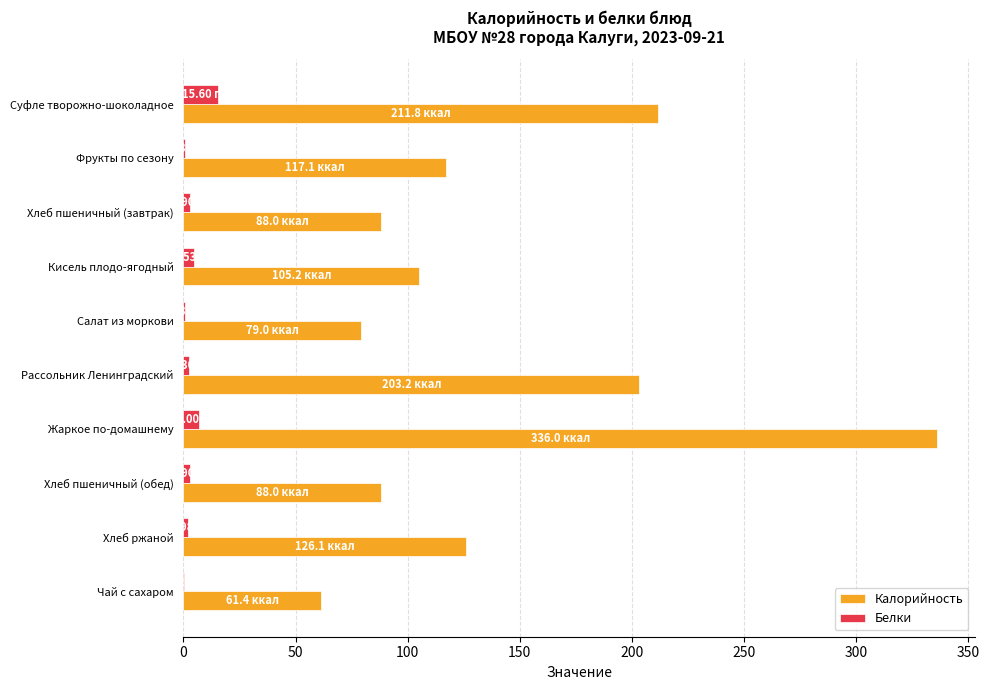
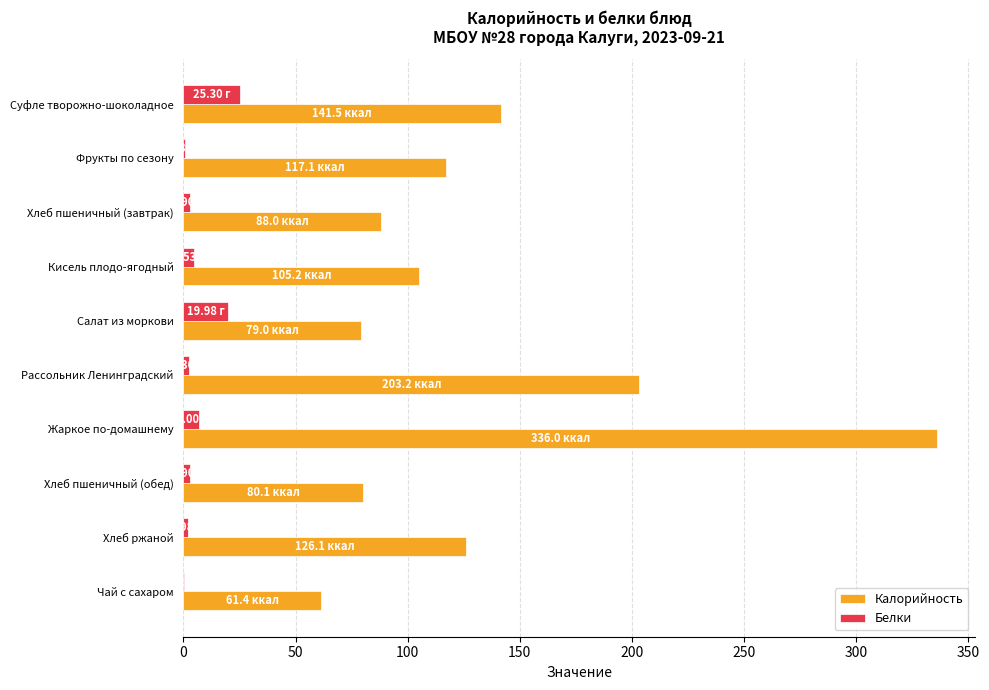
  {
    "Калорийность": {
-     "Суфле творожно-шоколадное": 211.8,
+     "Суфле творожно-шоколадное": 141.5,
      "Фрукты по сезону": 117.1,
      "Хлеб пшеничный (завтрак)": 88.0,
      "Кисель плодо-ягодный": 105.2,
      "Салат из моркови": 79.0,
      "Рассольник Ленинградский": 203.2,
      "Жаркое по-домашнему": 336.0,
-     "Хлеб пшеничный (обед)": 88.0,
+     "Хлеб пшеничный (обед)": 80.1,
      "Хлеб ржаной": 126.1,
      "Чай с сахаром": 61.4
    },
    "Белки": {
-     "Суфле творожно-шоколадное": 15.60,
-     "Салат из моркови": 1
+     "Суфле творожно-шоколадное": 25.30,
+     "Салат из моркови": 20
    }
  }
